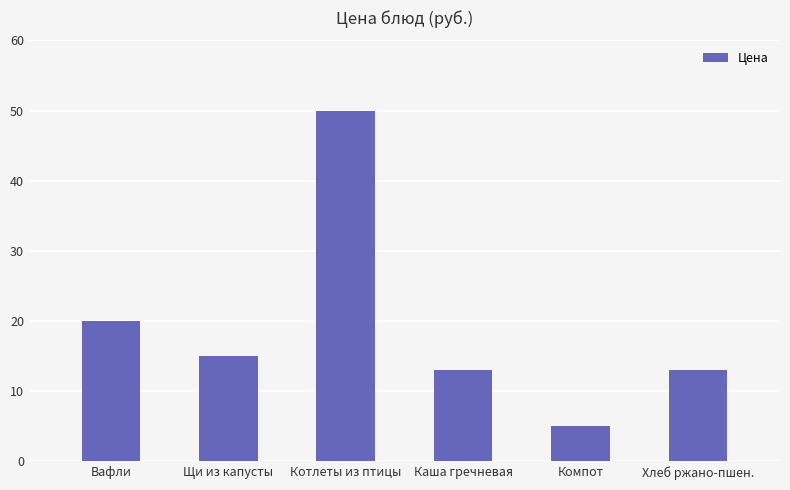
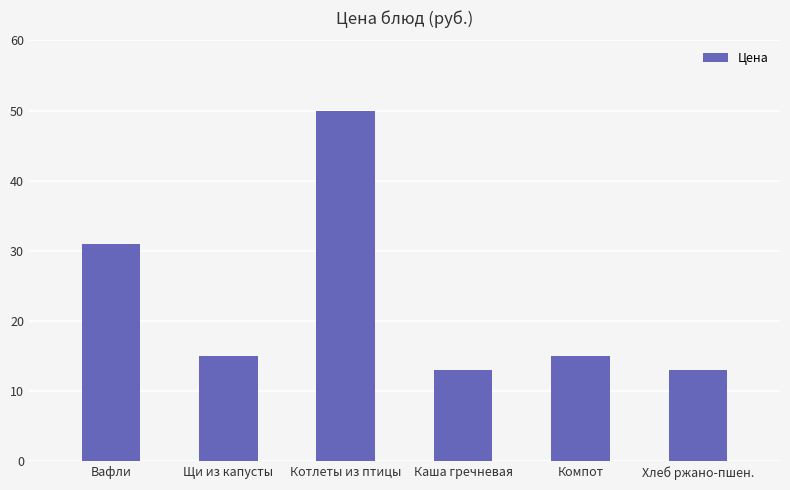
  {
-   "Вафли": 20,
+   "Вафли": 31,
    "Щи из капусты": 15,
    "Котлеты из птицы": 50,
    "Каша гречневая": 13,
-   "Компот": 5,
+   "Компот": 15,
    "Хлеб ржано-пшен.": 13
  }
